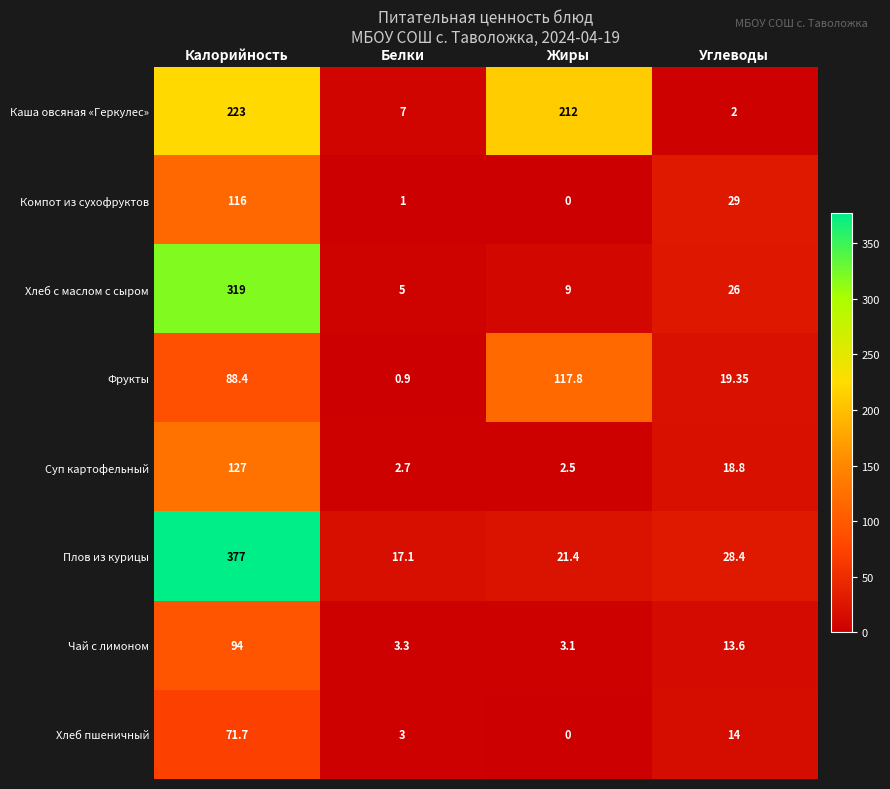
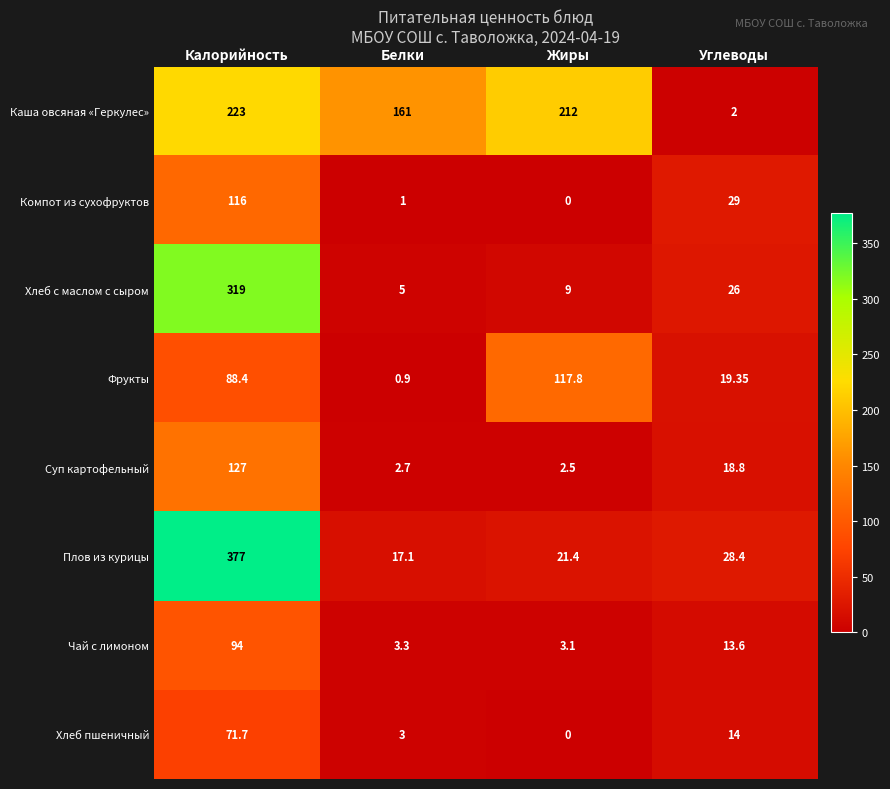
  {
    "Каша овсяная «Геркулес»": {
      "Калорийность": 223,
-     "Белки": 7,
+     "Белки": 161,
      "Жиры": 212,
      "Углеводы": 2
    },
    "Компот из сухофруктов": {
      "Калорийность": 116,
      "Белки": 1,
      "Жиры": 0,
      "Углеводы": 29
    },
    "Хлеб с маслом с сыром": {
      "Калорийность": 319,
      "Белки": 5,
      "Жиры": 9,
      "Углеводы": 26
    },
    "Фрукты": {
      "Калорийность": 88.4,
      "Белки": 0.9,
      "Жиры": 117.8,
      "Углеводы": 19.35
    },
    "Суп картофельный": {
      "Калорийность": 127,
      "Белки": 2.7,
      "Жиры": 2.5,
      "Углеводы": 18.8
    },
    "Плов из курицы": {
      "Калорийность": 377,
      "Белки": 17.1,
      "Жиры": 21.4,
      "Углеводы": 28.4
    },
    "Чай с лимоном": {
      "Калорийность": 94,
      "Белки": 3.3,
      "Жиры": 3.1,
      "Углеводы": 13.6
    },
    "Хлеб пшеничный": {
      "Калорийность": 71.7,
      "Белки": 3,
      "Жиры": 0,
      "Углеводы": 14
    }
  }
